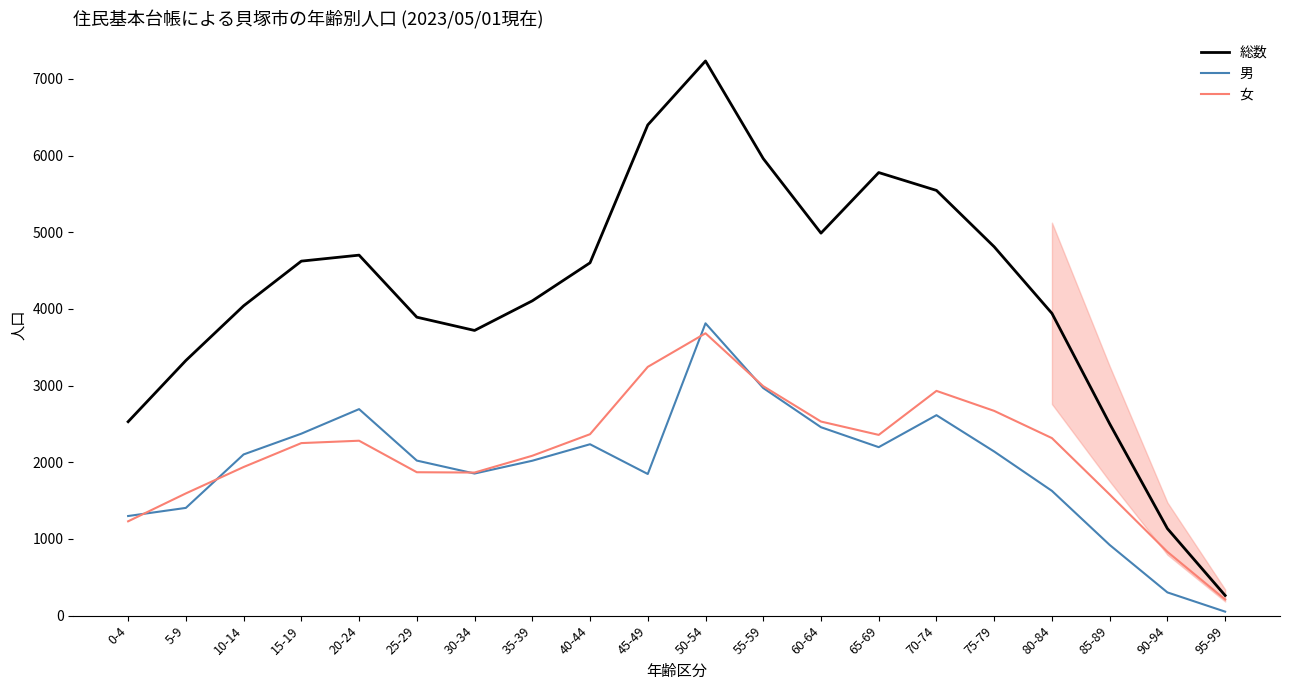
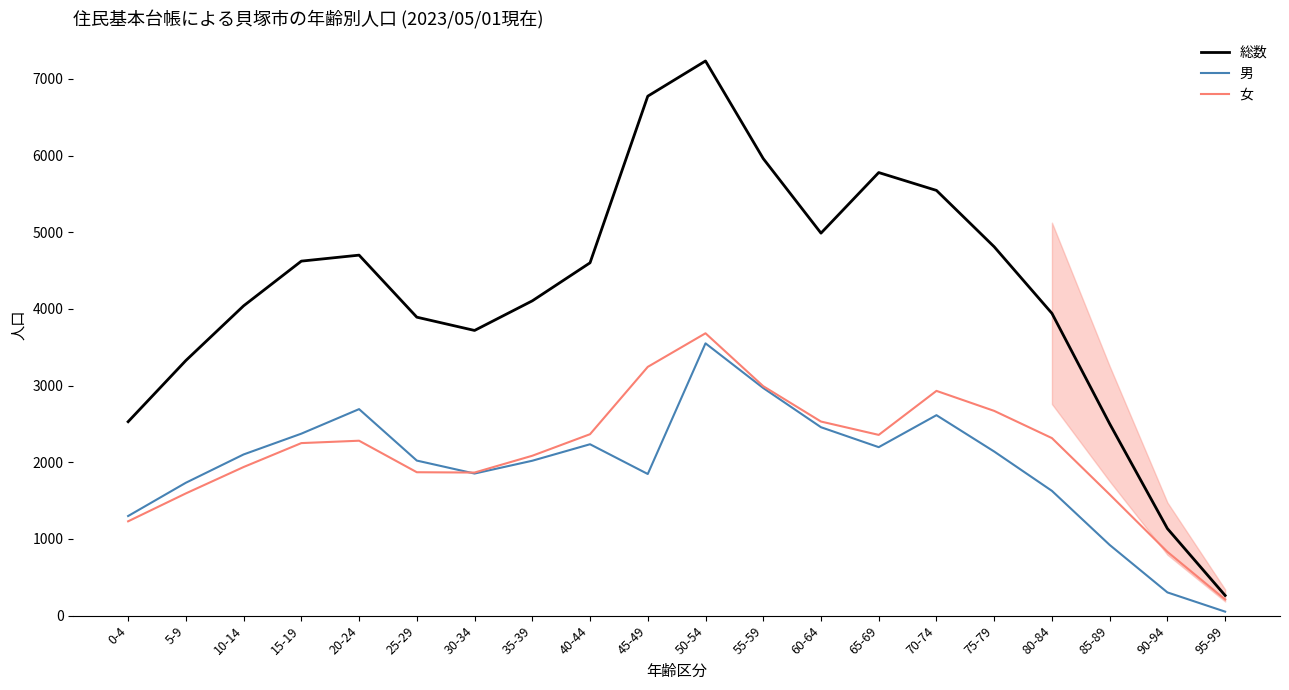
  {
    "総数": {
      "0-4": 2500,
      "5-9": 3300,
      "10-14": 4000,
      "15-19": 4600,
      "20-24": 4700,
      "25-29": 3900,
      "30-34": 3700,
      "35-39": 4100,
      "40-44": 4600,
-     "45-49": 6400,
+     "45-49": 6800,
      "50-54": 7200,
      "55-59": 6000,
      "60-64": 5000,
      "65-69": 5800,
      "70-74": 5500,
      "75-79": 4800,
      "80-84": 3900,
      "85-89": 2500,
      "90-94": 1100,
      "95-99": 300
    },
    "男": {
      "0-4": 1300,
-     "5-9": 1400,
+     "5-9": 1700,
      "10-14": 2100,
      "15-19": 2400,
      "20-24": 2700,
      "25-29": 2000,
      "35-39": 2000,
      "40-44": 2200,
      "45-49": 1800,
-     "50-54": 3800,
+     "50-54": 3600,
      "60-64": 2500,
      "65-69": 2200,
      "70-74": 2600,
      "75-79": 2100,
      "80-84": 1600,
      "85-89": 900,
      "90-94": 300,
      "95-99": 100
    }
  }
